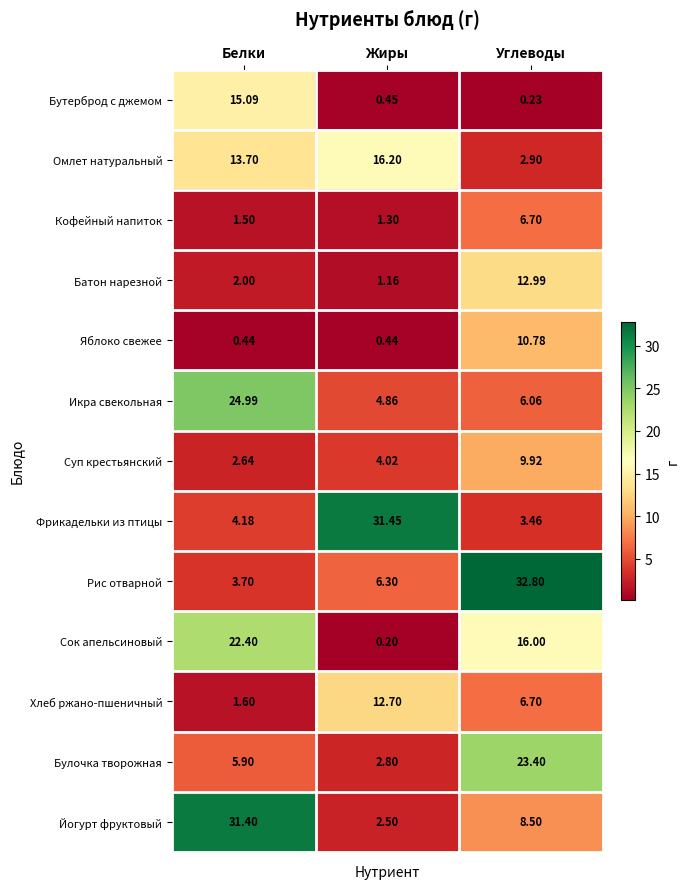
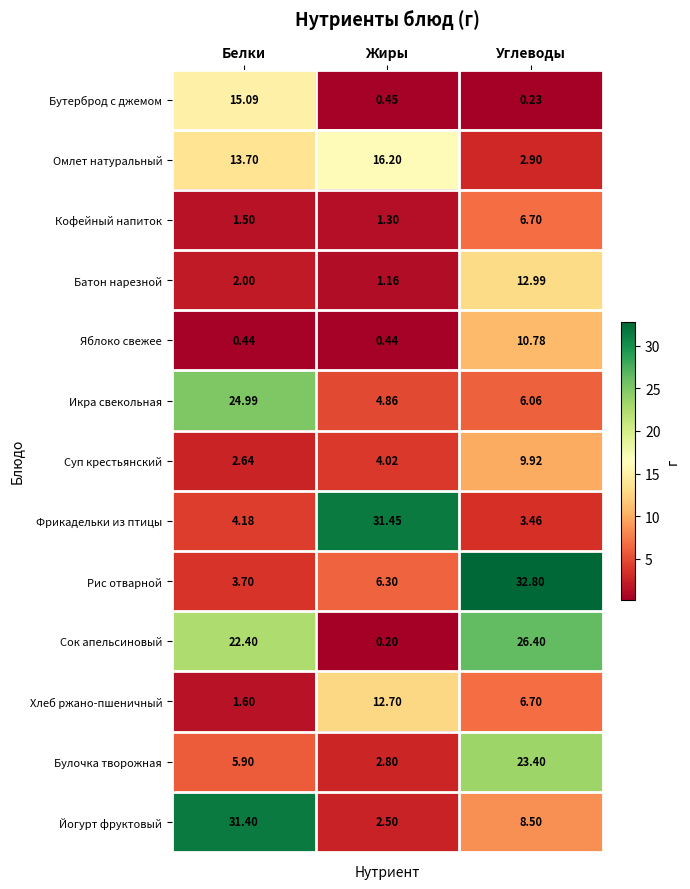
  {
    "Бутерброд с джемом": {
      "Белки": 15.09,
      "Жиры": 0.45,
      "Углеводы": 0.23
    },
    "Омлет натуральный": {
      "Белки": 13.70,
      "Жиры": 16.20,
      "Углеводы": 2.90
    },
    "Кофейный напиток": {
      "Белки": 1.50,
      "Жиры": 1.30,
      "Углеводы": 6.70
    },
    "Батон нарезной": {
      "Белки": 2.00,
      "Жиры": 1.16,
      "Углеводы": 12.99
    },
    "Яблоко свежее": {
      "Белки": 0.44,
      "Жиры": 0.44,
      "Углеводы": 10.78
    },
    "Икра свекольная": {
      "Белки": 24.99,
      "Жиры": 4.86,
      "Углеводы": 6.06
    },
    "Суп крестьянский": {
      "Белки": 2.64,
      "Жиры": 4.02,
      "Углеводы": 9.92
    },
    "Фрикадельки из птицы": {
      "Белки": 4.18,
      "Жиры": 31.45,
      "Углеводы": 3.46
    },
    "Рис отварной": {
      "Белки": 3.70,
      "Жиры": 6.30,
      "Углеводы": 32.80
    },
    "Сок апельсиновый": {
      "Белки": 22.40,
      "Жиры": 0.20,
-     "Углеводы": 16.00
+     "Углеводы": 26.40
    },
    "Хлеб ржано-пшеничный": {
      "Белки": 1.60,
      "Жиры": 12.70,
      "Углеводы": 6.70
    },
    "Булочка творожная": {
      "Белки": 5.90,
      "Жиры": 2.80,
      "Углеводы": 23.40
    },
    "Йогурт фруктовый": {
      "Белки": 31.40,
      "Жиры": 2.50,
      "Углеводы": 8.50
    }
  }
